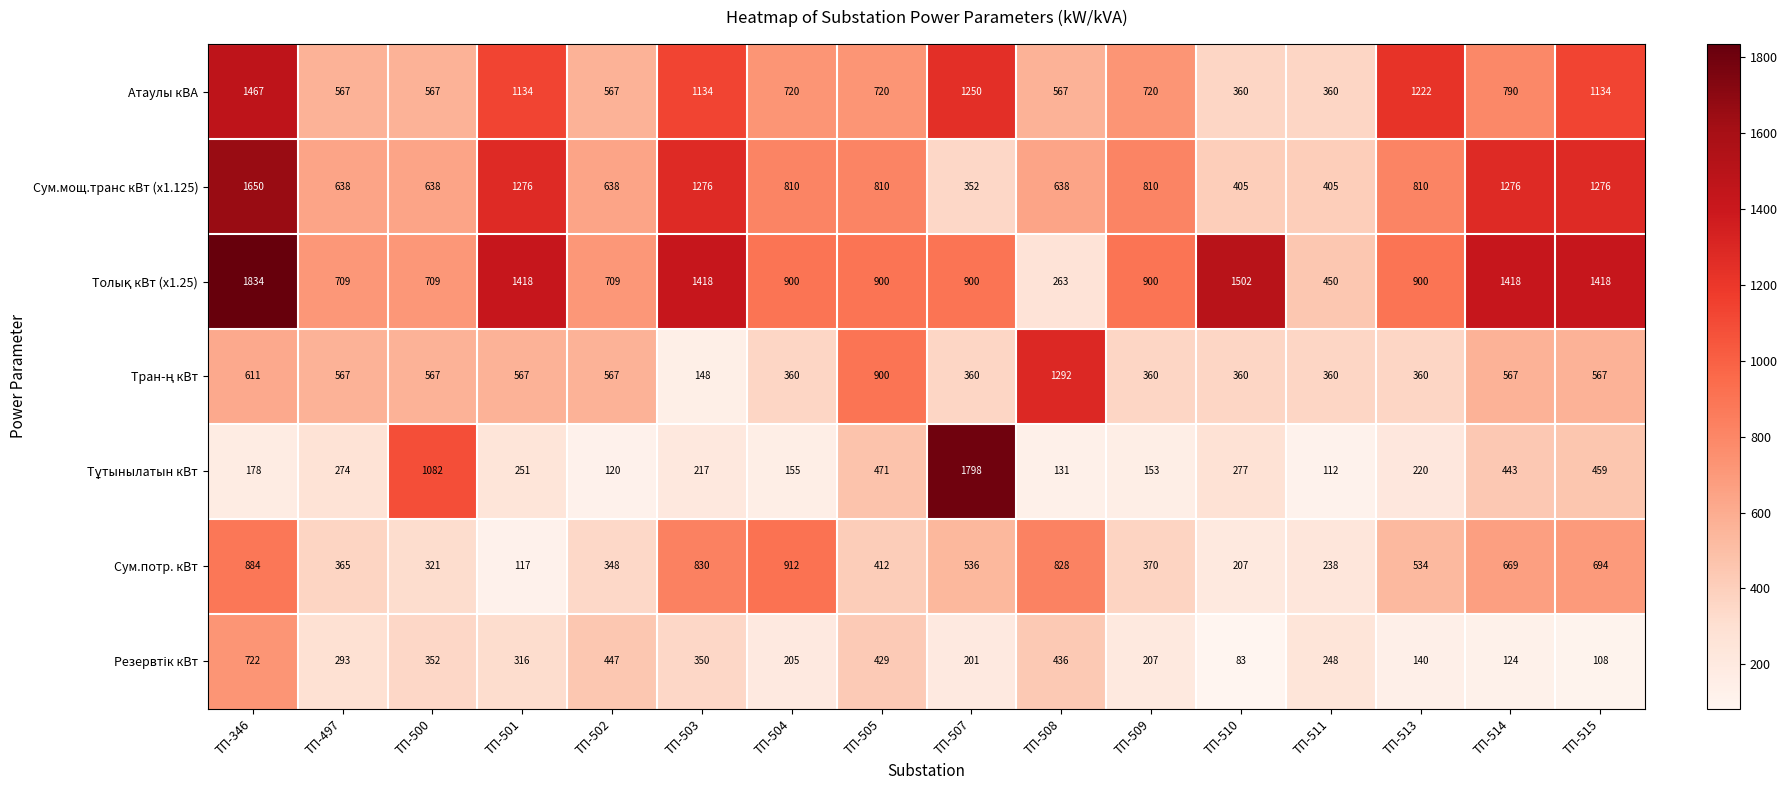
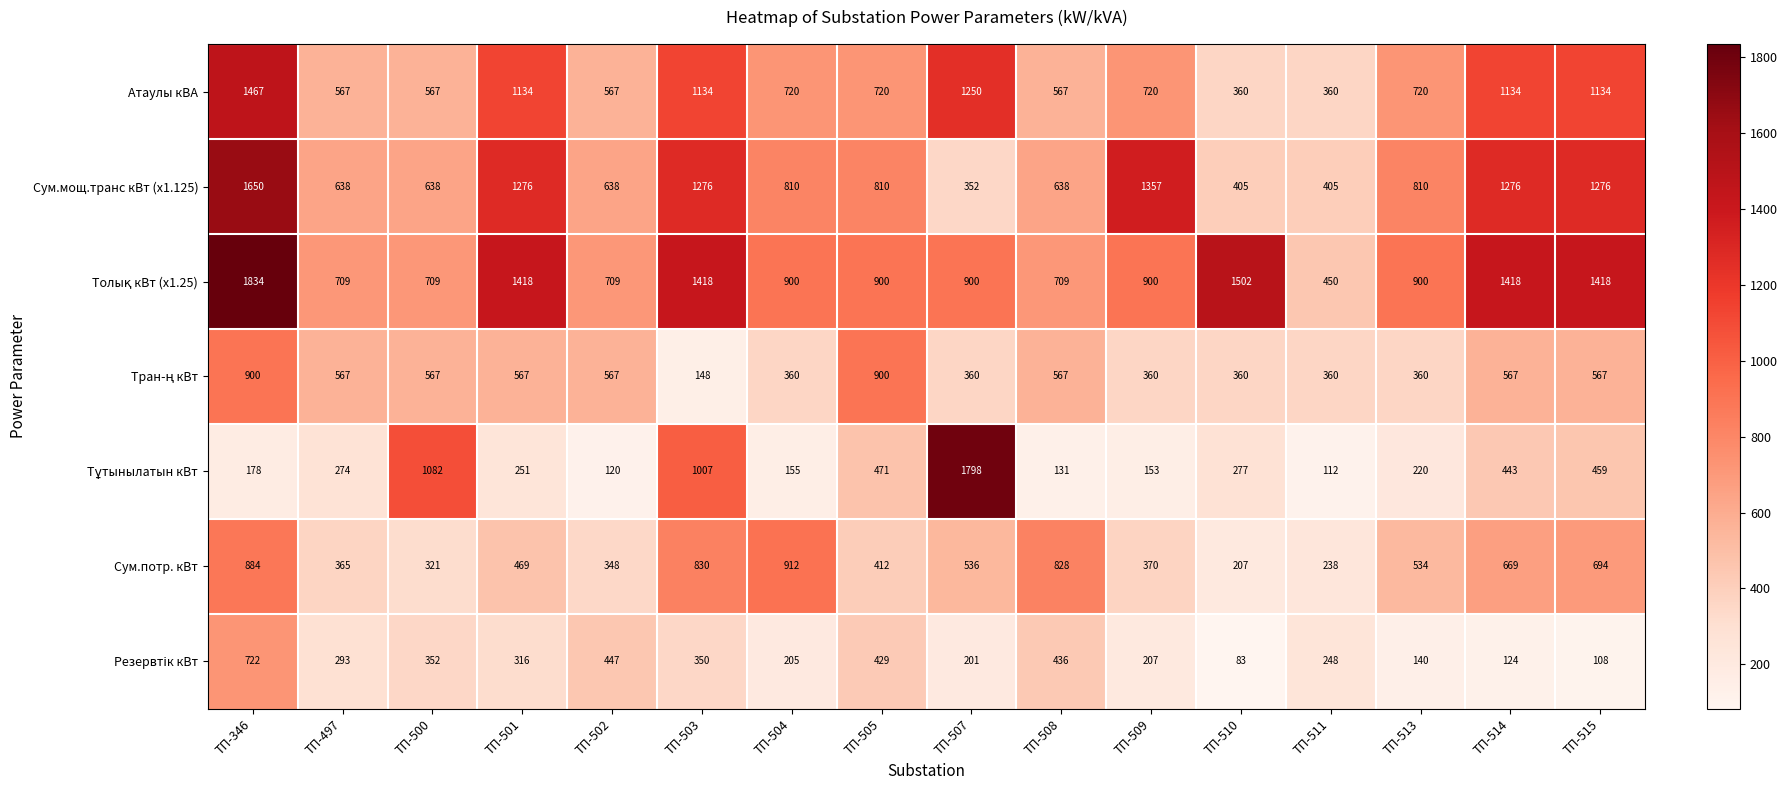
  {
    "Атаулы кВА": {
      "ТП-346": 1467,
      "ТП-497": 567,
      "ТП-500": 567,
      "ТП-501": 1134,
      "ТП-502": 567,
      "ТП-503": 1134,
      "ТП-504": 720,
      "ТП-505": 720,
      "ТП-507": 1250,
      "ТП-508": 567,
      "ТП-509": 720,
      "ТП-510": 360,
      "ТП-511": 360,
-     "ТП-513": 1222,
-     "ТП-514": 790,
+     "ТП-513": 720,
+     "ТП-514": 1134,
      "ТП-515": 1134
    },
    "Сум.мощ.транс кВт (x1.125)": {
      "ТП-346": 1650,
      "ТП-497": 638,
      "ТП-500": 638,
      "ТП-501": 1276,
      "ТП-502": 638,
      "ТП-503": 1276,
      "ТП-504": 810,
      "ТП-505": 810,
      "ТП-507": 352,
      "ТП-508": 638,
-     "ТП-509": 810,
+     "ТП-509": 1357,
      "ТП-510": 405,
      "ТП-511": 405,
      "ТП-513": 810,
      "ТП-514": 1276,
      "ТП-515": 1276
    },
    "Толық кВт (x1.25)": {
      "ТП-346": 1834,
      "ТП-497": 709,
      "ТП-500": 709,
      "ТП-501": 1418,
      "ТП-502": 709,
      "ТП-503": 1418,
      "ТП-504": 900,
      "ТП-505": 900,
      "ТП-507": 900,
-     "ТП-508": 263,
+     "ТП-508": 709,
      "ТП-509": 900,
      "ТП-510": 1502,
      "ТП-511": 450,
      "ТП-513": 900,
      "ТП-514": 1418,
      "ТП-515": 1418
    },
    "Тран-ң кВт": {
-     "ТП-346": 611,
+     "ТП-346": 900,
      "ТП-497": 567,
      "ТП-500": 567,
      "ТП-501": 567,
      "ТП-502": 567,
      "ТП-503": 148,
      "ТП-504": 360,
      "ТП-505": 900,
      "ТП-507": 360,
-     "ТП-508": 1292,
+     "ТП-508": 567,
      "ТП-509": 360,
      "ТП-510": 360,
      "ТП-511": 360,
      "ТП-513": 360,
      "ТП-514": 567,
      "ТП-515": 567
    },
    "Тұтынылатын кВт": {
      "ТП-346": 178,
      "ТП-497": 274,
      "ТП-500": 1082,
      "ТП-501": 251,
      "ТП-502": 120,
-     "ТП-503": 217,
+     "ТП-503": 1007,
      "ТП-504": 155,
      "ТП-505": 471,
      "ТП-507": 1798,
      "ТП-508": 131,
      "ТП-509": 153,
      "ТП-510": 277,
      "ТП-511": 112,
      "ТП-513": 220,
      "ТП-514": 443,
      "ТП-515": 459
    },
    "Сум.потр. кВт": {
      "ТП-346": 884,
      "ТП-497": 365,
      "ТП-500": 321,
-     "ТП-501": 117,
+     "ТП-501": 469,
      "ТП-502": 348,
      "ТП-503": 830,
      "ТП-504": 912,
      "ТП-505": 412,
      "ТП-507": 536,
      "ТП-508": 828,
      "ТП-509": 370,
      "ТП-510": 207,
      "ТП-511": 238,
      "ТП-513": 534,
      "ТП-514": 669,
      "ТП-515": 694
    },
    "Резервтік кВт": {
      "ТП-346": 722,
      "ТП-497": 293,
      "ТП-500": 352,
      "ТП-501": 316,
      "ТП-502": 447,
      "ТП-503": 350,
      "ТП-504": 205,
      "ТП-505": 429,
      "ТП-507": 201,
      "ТП-508": 436,
      "ТП-509": 207,
      "ТП-510": 83,
      "ТП-511": 248,
      "ТП-513": 140,
      "ТП-514": 124,
      "ТП-515": 108
    }
  }
